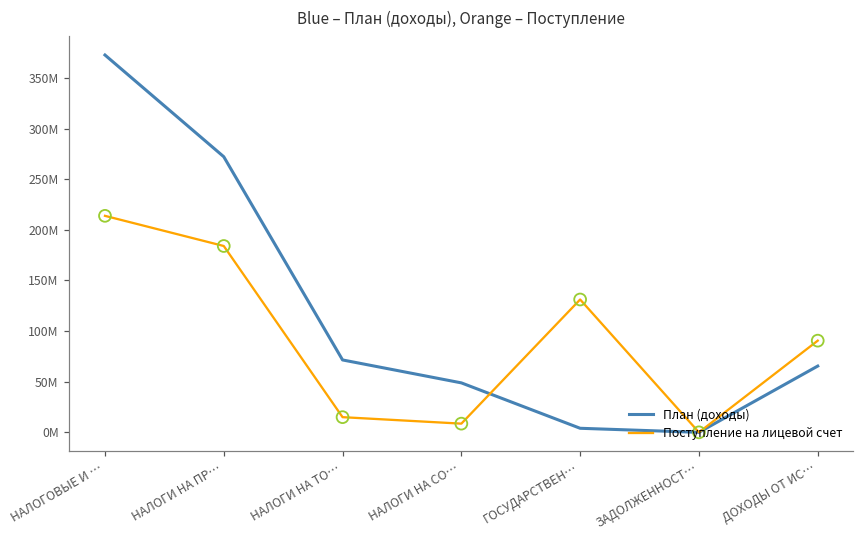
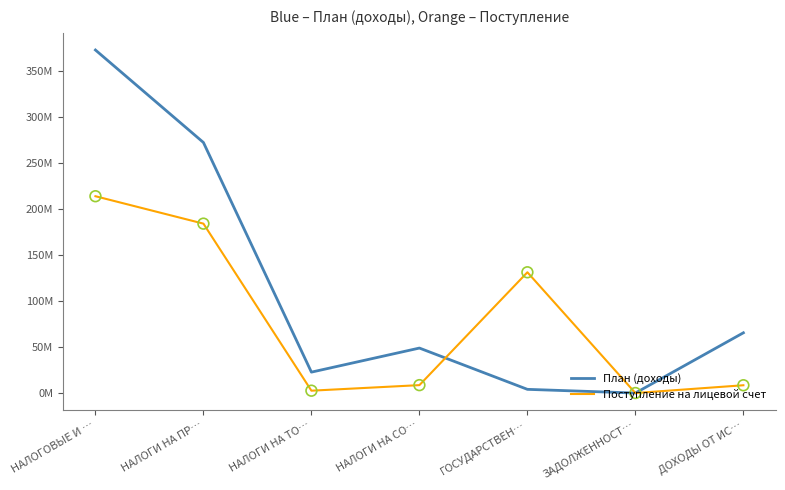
  {
    "План (доходы)": {
      "НАЛОГОВЫЕ И …": 370000000,
      "НАЛОГИ НА ПР…": 270000000,
-     "НАЛОГИ НА ТО…": 70000000,
+     "НАЛОГИ НА ТО…": 20000000,
      "НАЛОГИ НА СО…": 50000000,
      "ГОСУДАРСТВЕН…": 0,
      "ДОХОДЫ ОТ ИС…": 70000000
    },
    "Поступление на лицевой счет": {
      "НАЛОГОВЫЕ И …": 210000000,
      "НАЛОГИ НА ПР…": 180000000,
-     "НАЛОГИ НА ТО…": 10000000,
+     "НАЛОГИ НА ТО…": 0,
      "НАЛОГИ НА СО…": 10000000,
      "ГОСУДАРСТВЕН…": 130000000,
-     "ДОХОДЫ ОТ ИС…": 90000000
+     "ДОХОДЫ ОТ ИС…": 10000000
    }
  }
